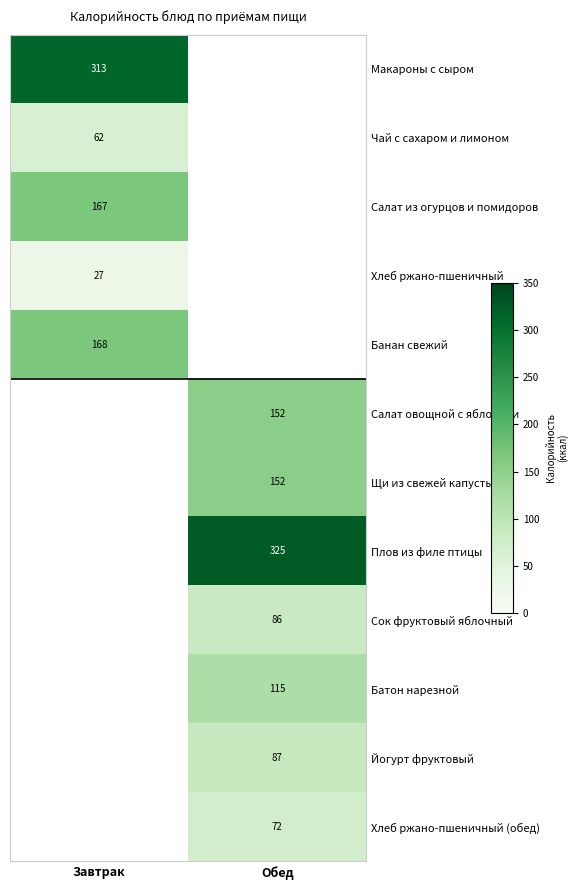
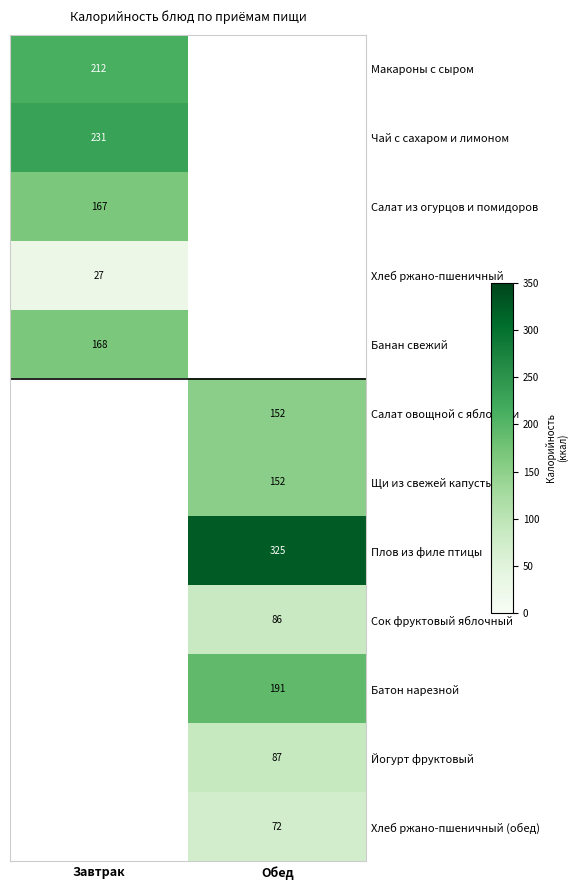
  {
    "Макароны с сыром": {
-     "Завтрак": 313
+     "Завтрак": 212
    },
    "Чай с сахаром и лимоном": {
-     "Завтрак": 62
+     "Завтрак": 231
    },
    "Салат из огурцов и помидоров": {
      "Завтрак": 167
    },
    "Хлеб ржано-пшеничный": {
      "Завтрак": 27
    },
    "Банан свежий": {
      "Завтрак": 168
    },
    "Салат овощной с яблоками": {
      "Обед": 152
    },
    "Щи из свежей капусты": {
      "Обед": 152
    },
    "Плов из филе птицы": {
      "Обед": 325
    },
    "Сок фруктовый яблочный": {
      "Обед": 86
    },
    "Батон нарезной": {
-     "Обед": 115
+     "Обед": 191
    },
    "Йогурт фруктовый": {
      "Обед": 87
    },
    "Хлеб ржано-пшеничный (обед)": {
      "Обед": 72
    }
  }
